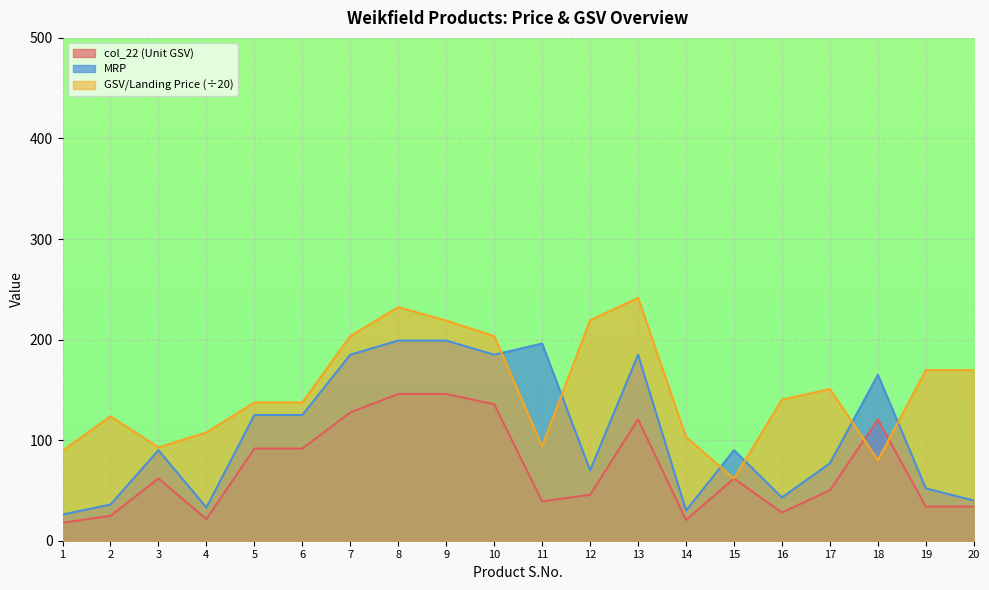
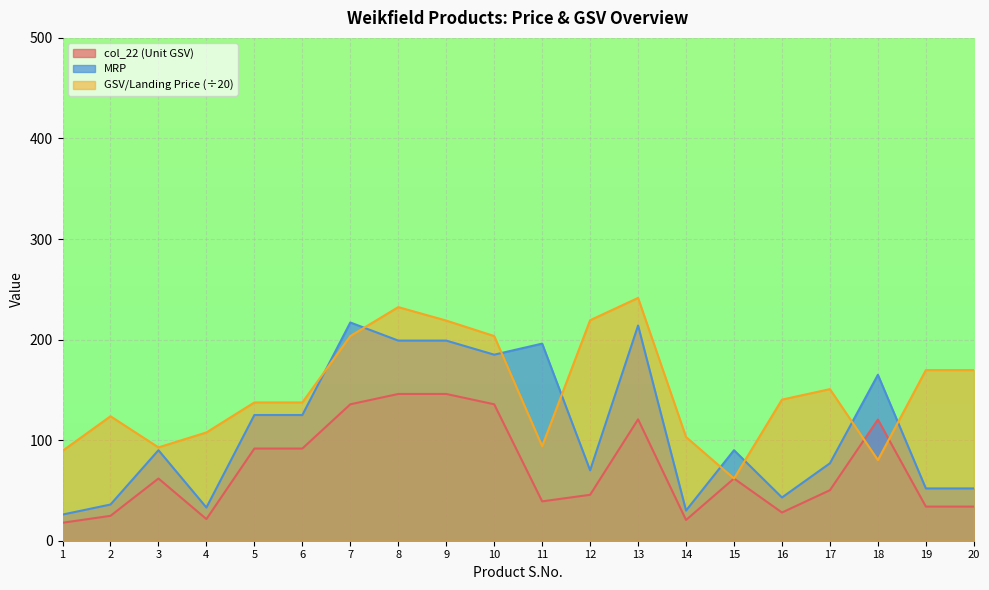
  {
    "col_22 (Unit GSV)": {
      "1": 18,
      "2": 25,
      "3": 62,
      "4": 22,
      "5": 92,
      "6": 92,
-     "7": 128,
+     "7": 136,
      "8": 146,
      "9": 146,
      "10": 136,
      "11": 39,
      "12": 46,
      "13": 121,
      "14": 21,
      "16": 28,
      "17": 50,
      "18": 121,
      "19": 34,
      "20": 34
    },
    "MRP": {
      "1": 26,
      "2": 36,
      "3": 90,
      "4": 33,
      "5": 125,
      "6": 125,
-     "7": 185,
+     "7": 217,
      "8": 199,
      "9": 199,
      "10": 185,
      "11": 196,
      "12": 70,
-     "13": 185,
+     "13": 214,
      "14": 30,
      "15": 90,
      "16": 43,
      "17": 77,
      "18": 165,
      "19": 52,
-     "20": 40
+     "20": 52
    },
    "GSV/Landing Price (÷20)": {
      "1": 89,
      "2": 124,
      "3": 93,
      "4": 108,
      "5": 138,
      "6": 138,
      "7": 204,
      "8": 232,
      "9": 219,
      "10": 204,
      "11": 94,
      "12": 219,
      "13": 241,
      "14": 103,
      "16": 140,
      "17": 151,
      "18": 80,
      "19": 170,
      "20": 170
    }
  }
